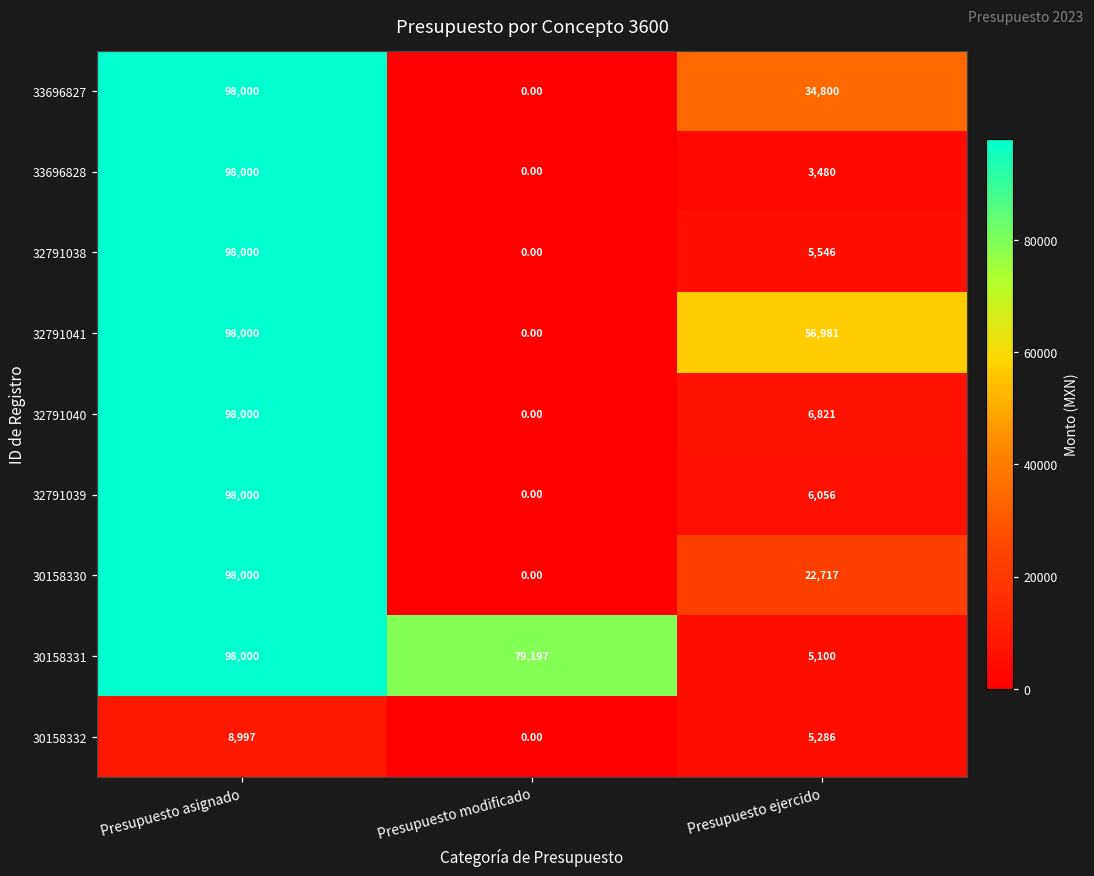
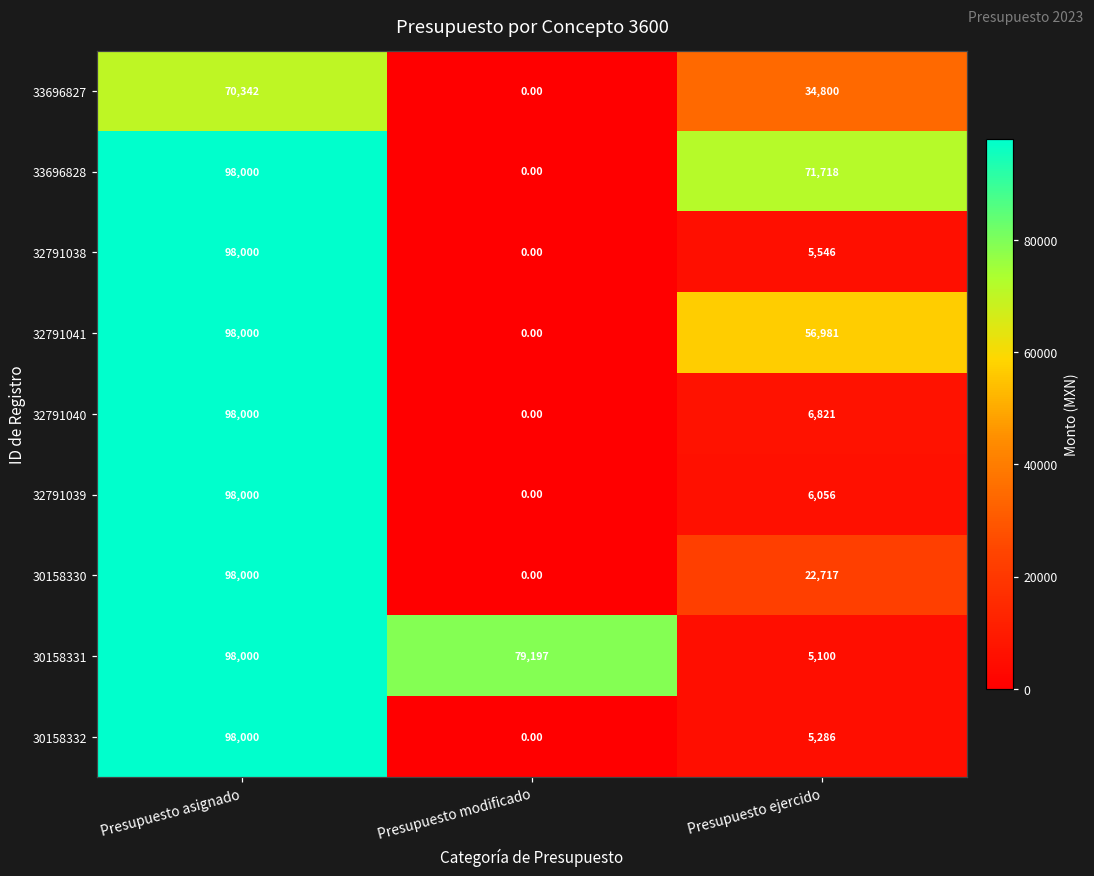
  {
    "33696827": {
-     "Presupuesto asignado": "98,000",
+     "Presupuesto asignado": "70,342",
      "Presupuesto modificado": "0.00",
      "Presupuesto ejercido": "34,800"
    },
    "33696828": {
      "Presupuesto asignado": "98,000",
      "Presupuesto modificado": "0.00",
-     "Presupuesto ejercido": "3,480"
+     "Presupuesto ejercido": "71,718"
    },
    "32791038": {
      "Presupuesto asignado": "98,000",
      "Presupuesto modificado": "0.00",
      "Presupuesto ejercido": "5,546"
    },
    "32791041": {
      "Presupuesto asignado": "98,000",
      "Presupuesto modificado": "0.00",
      "Presupuesto ejercido": "56,981"
    },
    "32791040": {
      "Presupuesto asignado": "98,000",
      "Presupuesto modificado": "0.00",
      "Presupuesto ejercido": "6,821"
    },
    "32791039": {
      "Presupuesto asignado": "98,000",
      "Presupuesto modificado": "0.00",
      "Presupuesto ejercido": "6,056"
    },
    "30158330": {
      "Presupuesto asignado": "98,000",
      "Presupuesto modificado": "0.00",
      "Presupuesto ejercido": "22,717"
    },
    "30158331": {
      "Presupuesto asignado": "98,000",
      "Presupuesto modificado": "79,197",
      "Presupuesto ejercido": "5,100"
    },
    "30158332": {
-     "Presupuesto asignado": "8,997",
+     "Presupuesto asignado": "98,000",
      "Presupuesto modificado": "0.00",
      "Presupuesto ejercido": "5,286"
    }
  }
